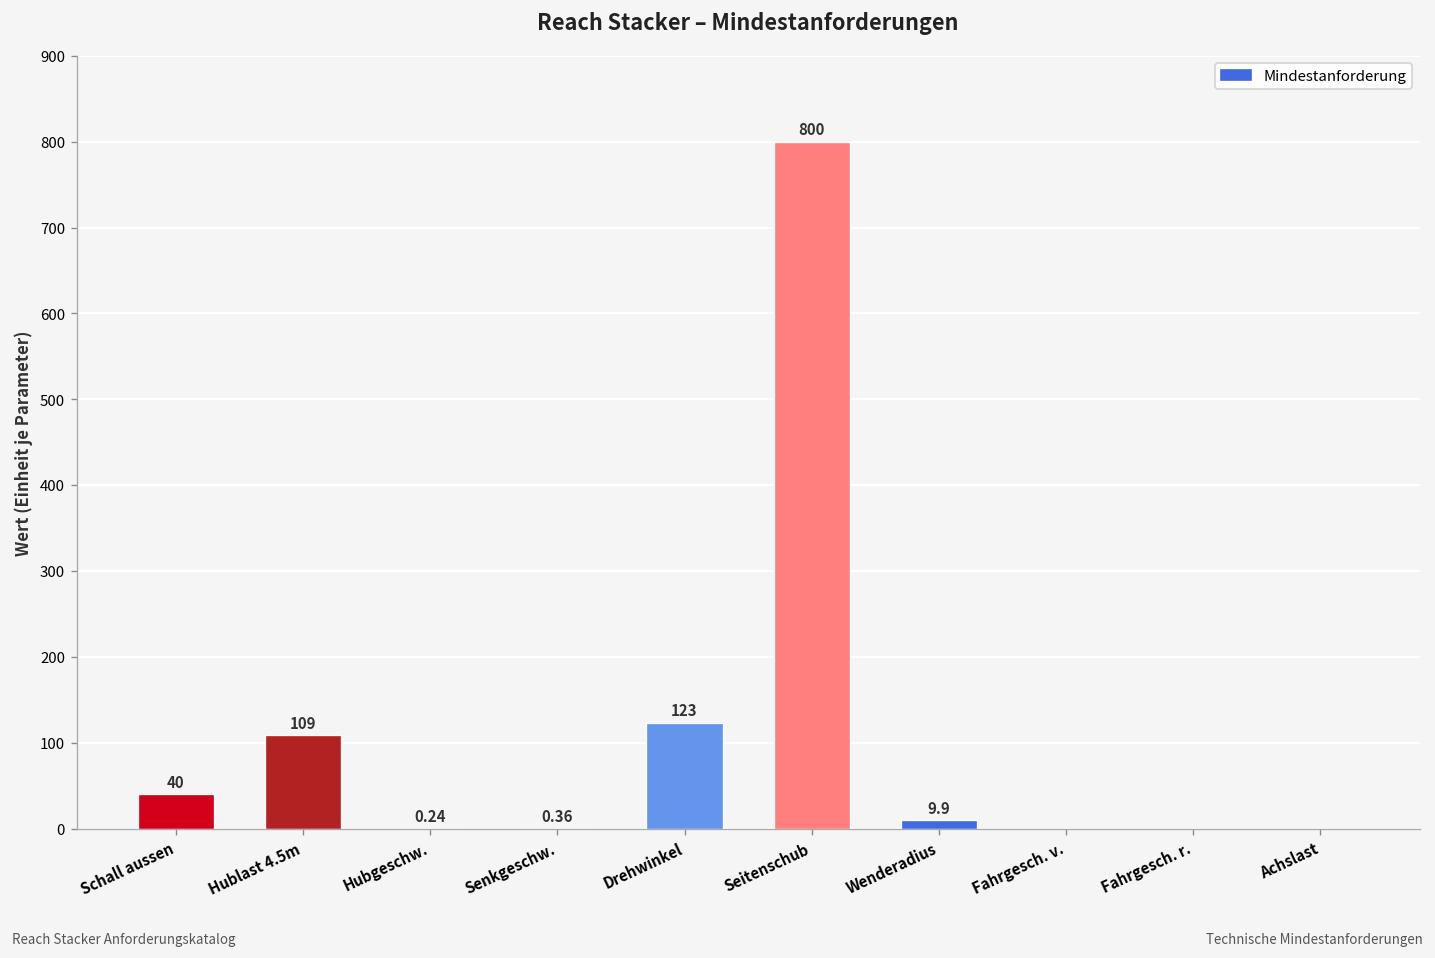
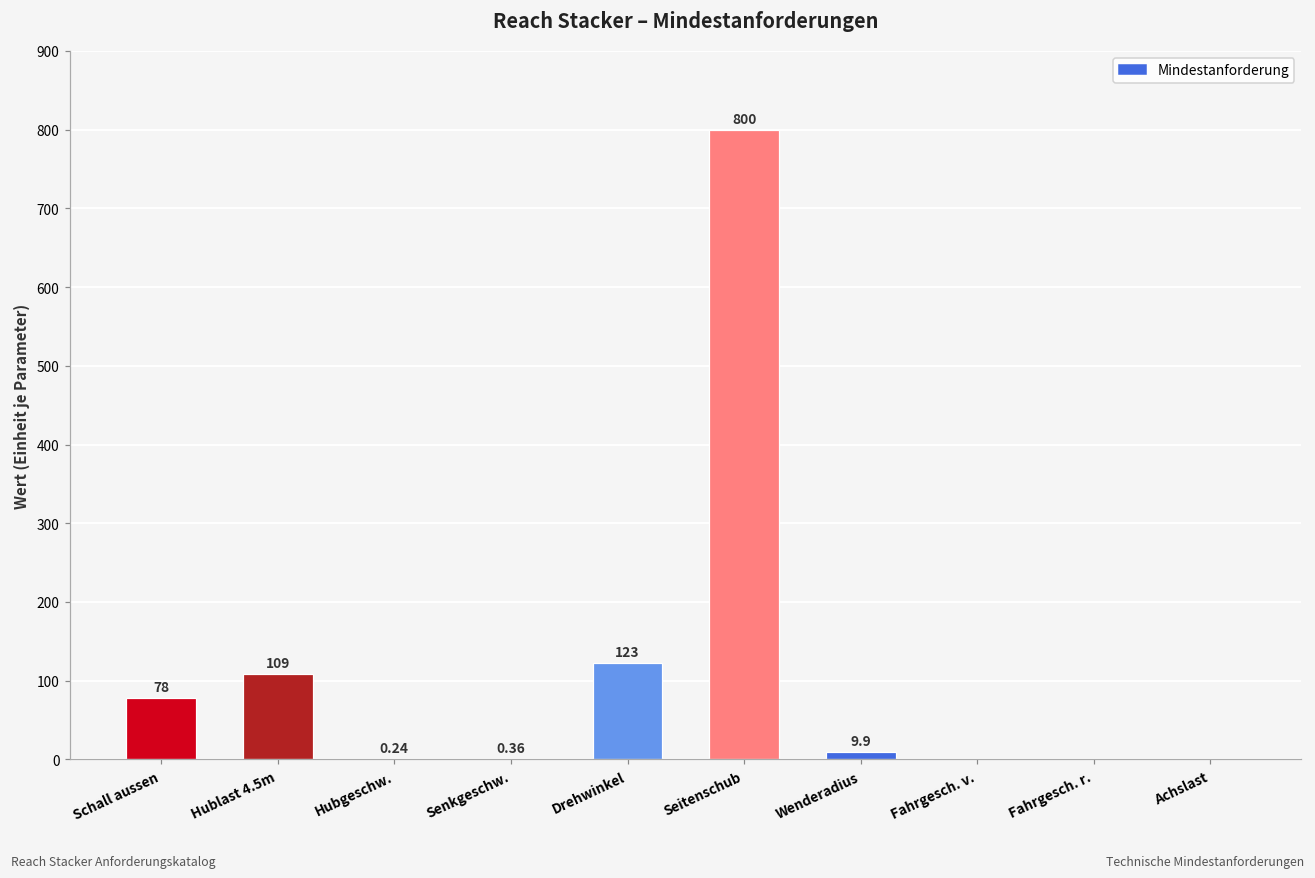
  {
-   "Schall aussen": 40,
+   "Schall aussen": 78,
    "Hublast 4.5m": 109,
    "Hubgeschw.": 0.24,
    "Senkgeschw.": 0.36,
    "Drehwinkel": 123,
    "Seitenschub": 800,
    "Wenderadius": 9.9
  }
